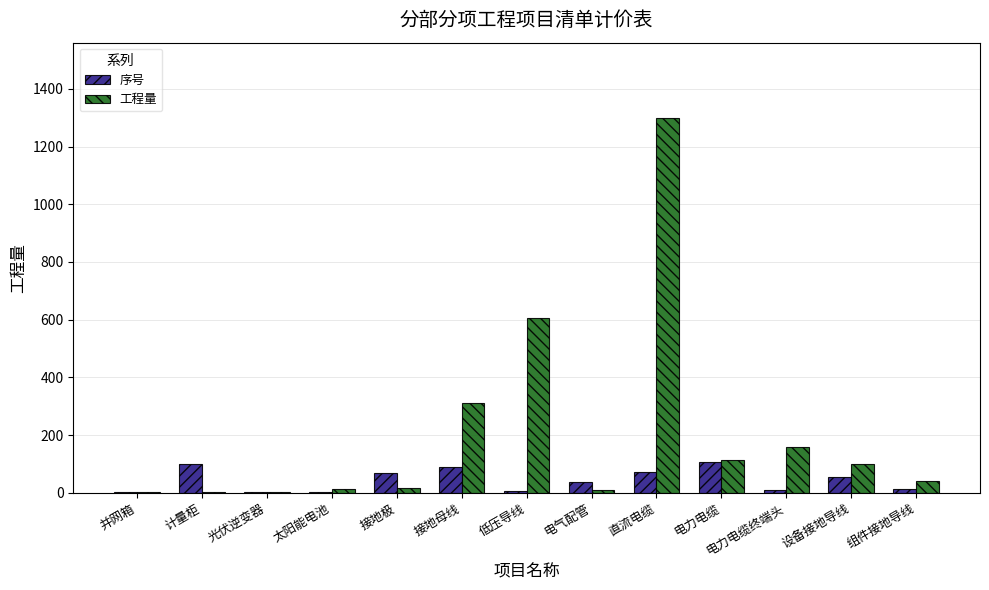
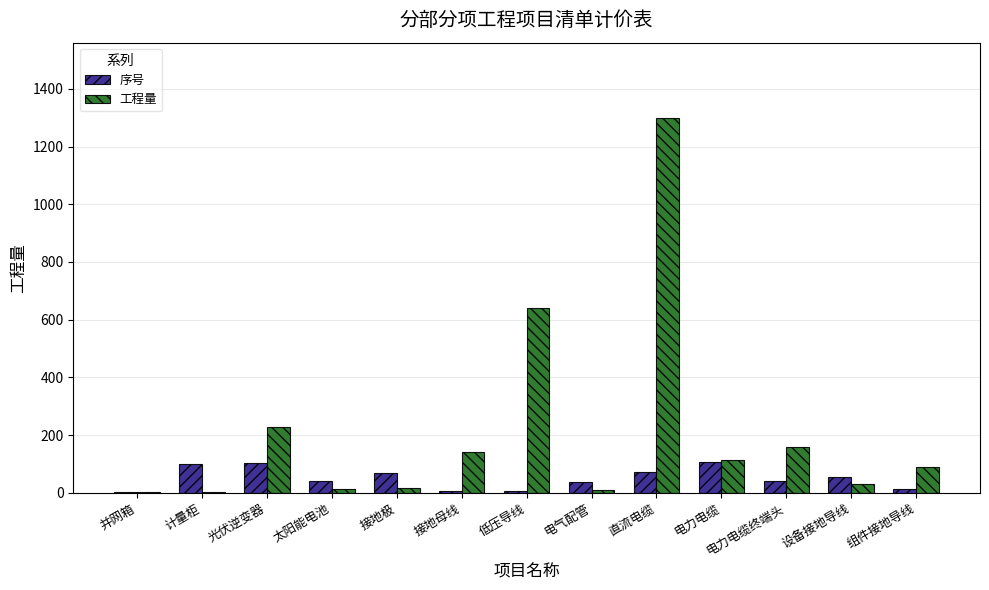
  {
    "序号": {
      "计量柜": 100,
-     "光伏逆变器": 0,
-     "太阳能电池": 0,
+     "光伏逆变器": 100,
+     "太阳能电池": 40,
      "接地极": 70,
-     "接地母线": 90,
+     "接地母线": 10,
      "电气配管": 40,
      "直流电缆": 70,
      "电力电缆": 110,
-     "电力电缆终端头": 10,
+     "电力电缆终端头": 40,
      "设备接地导线": 60,
      "组件接地导线": 10
    },
    "工程量": {
-     "光伏逆变器": 0,
+     "光伏逆变器": 230,
      "太阳能电池": 10,
      "接地极": 20,
-     "接地母线": 310,
-     "低压导线": 610,
+     "接地母线": 140,
+     "低压导线": 640,
      "电气配管": 10,
      "直流电缆": 1300,
      "电力电缆": 120,
      "电力电缆终端头": 160,
-     "设备接地导线": 100,
-     "组件接地导线": 40
+     "设备接地导线": 30,
+     "组件接地导线": 90
    }
  }
